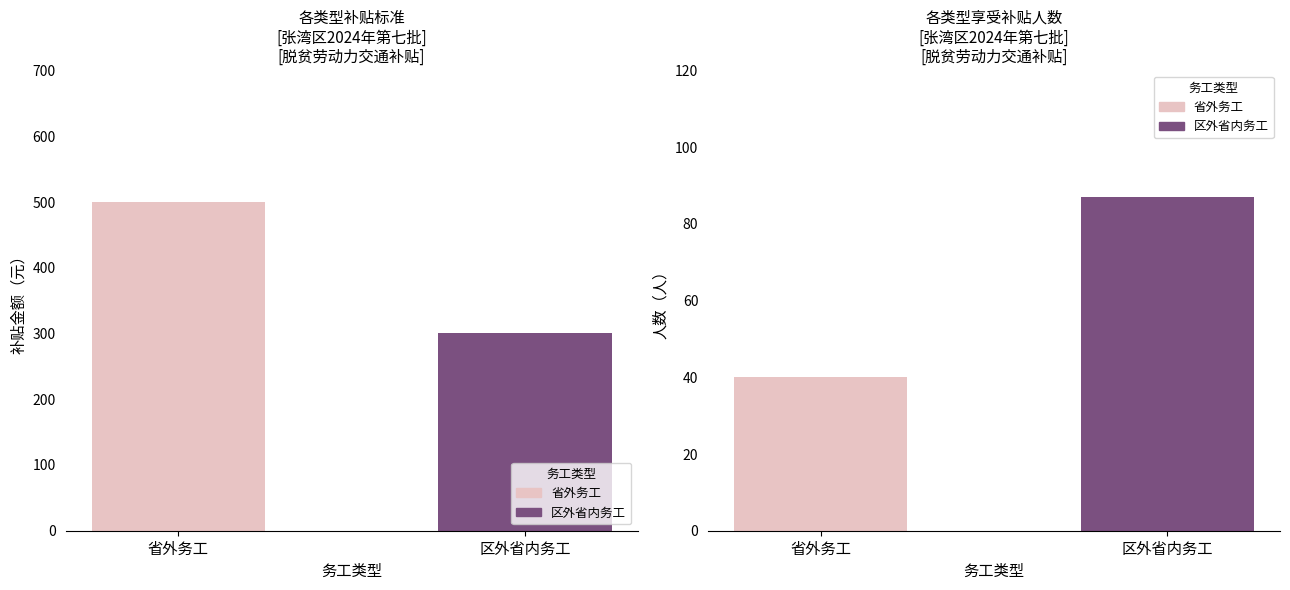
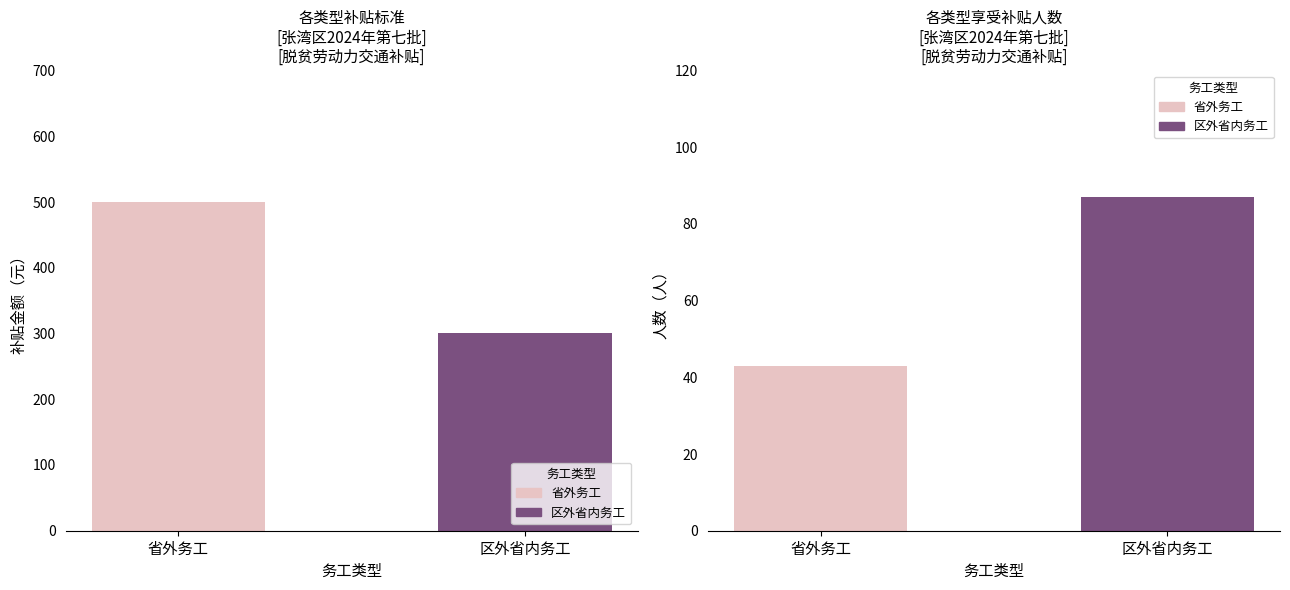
  {
    "各类型补贴标准 [张湾区2024年第七批] [脱贫劳动力交通补贴]": {
      "区外省内务工": {
        "区外省内务工": 300
      }
    },
    "各类型享受补贴人数 [张湾区2024年第七批] [脱贫劳动力交通补贴]": {
-     "省外务工": 40,
+     "省外务工": 43,
      "区外省内务工": 87
    }
  }
